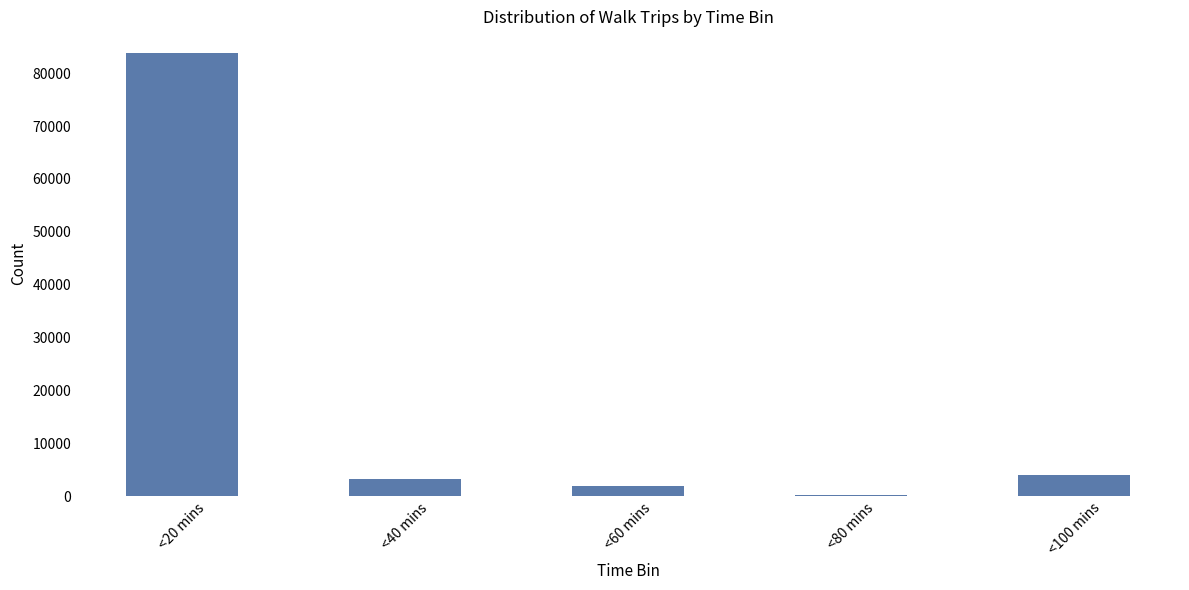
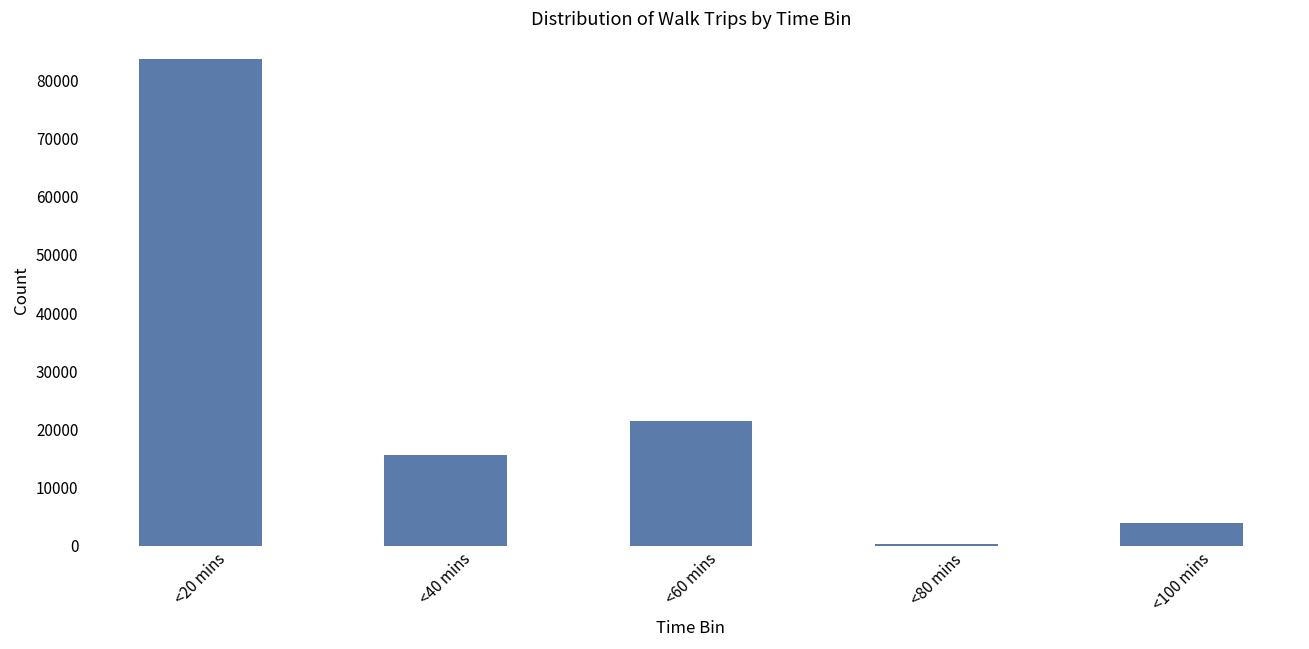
  {
    "<20 mins": 84000,
-   "<40 mins": 3000,
-   "<60 mins": 2000,
+   "<40 mins": 16000,
+   "<60 mins": 21000,
    "<100 mins": 4000
  }
